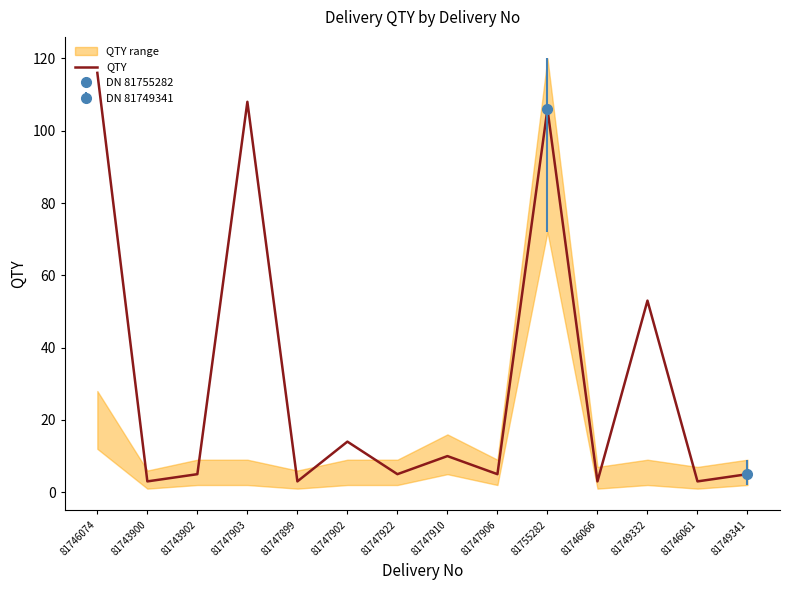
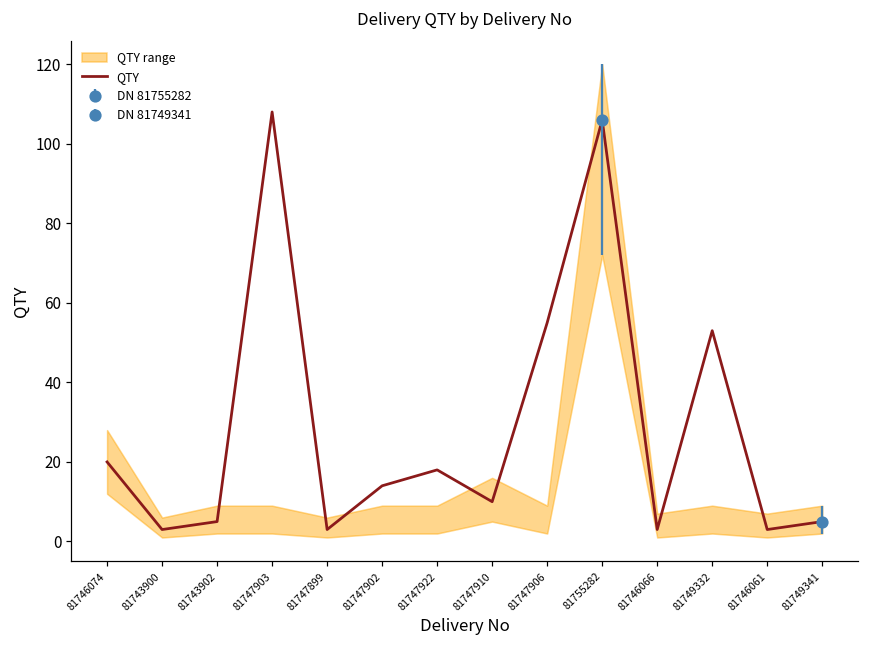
  {
    "QTY": {
-     "81746074": 116,
+     "81746074": 20,
      "81743900": 3,
      "81743902": 5,
      "81747903": 108,
      "81747899": 3,
      "81747902": 14,
-     "81747922": 5,
+     "81747922": 18,
      "81747910": 10,
-     "81747906": 5,
+     "81747906": 55,
      "81746066": 3,
      "81749332": 53,
      "81746061": 3
    }
  }
